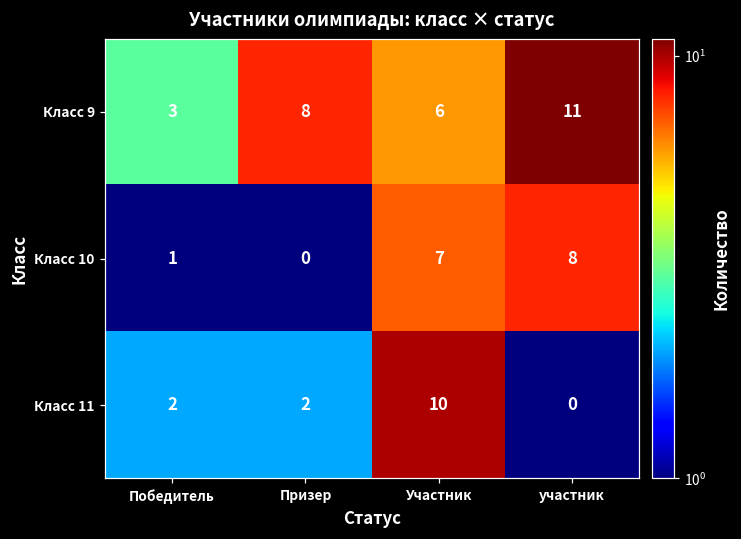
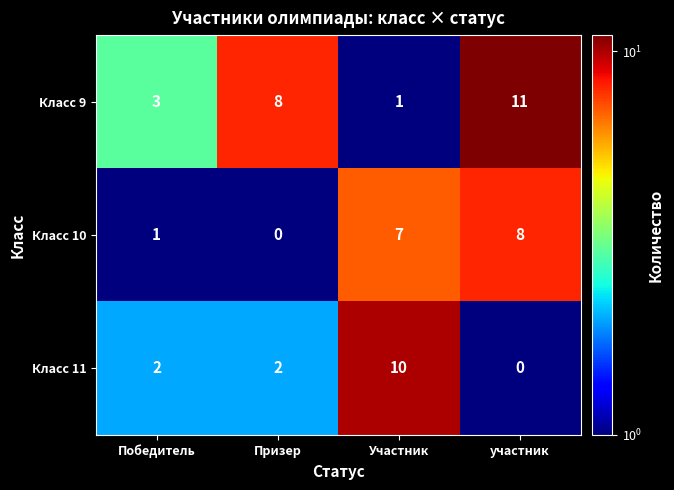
  {
    "Класс 9": {
      "Победитель": 3,
      "Призер": 8,
-     "Участник": 6,
+     "Участник": 1,
      "участник": 11
    },
    "Класс 10": {
      "Победитель": 1,
      "Призер": 0,
      "Участник": 7,
      "участник": 8
    },
    "Класс 11": {
      "Победитель": 2,
      "Призер": 2,
      "Участник": 10,
      "участник": 0
    }
  }
